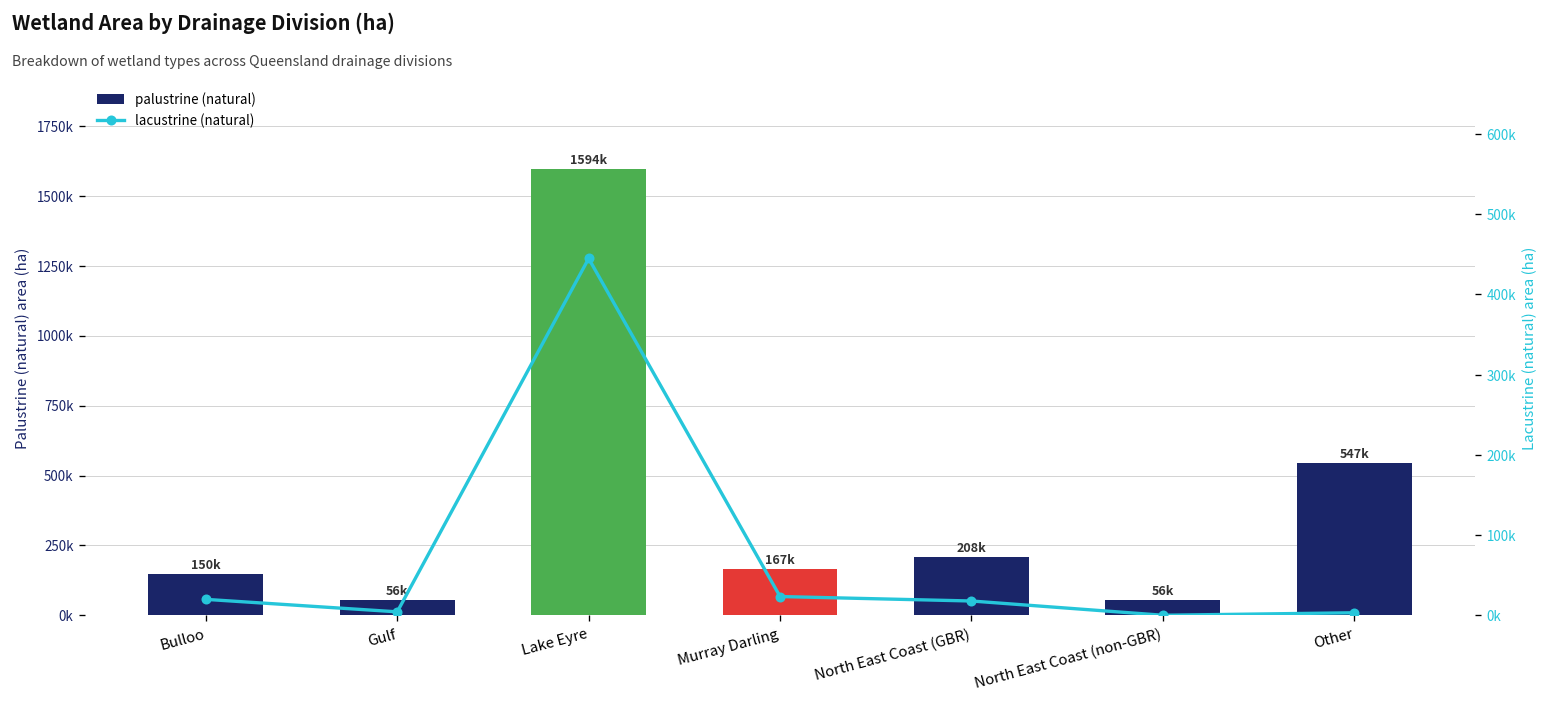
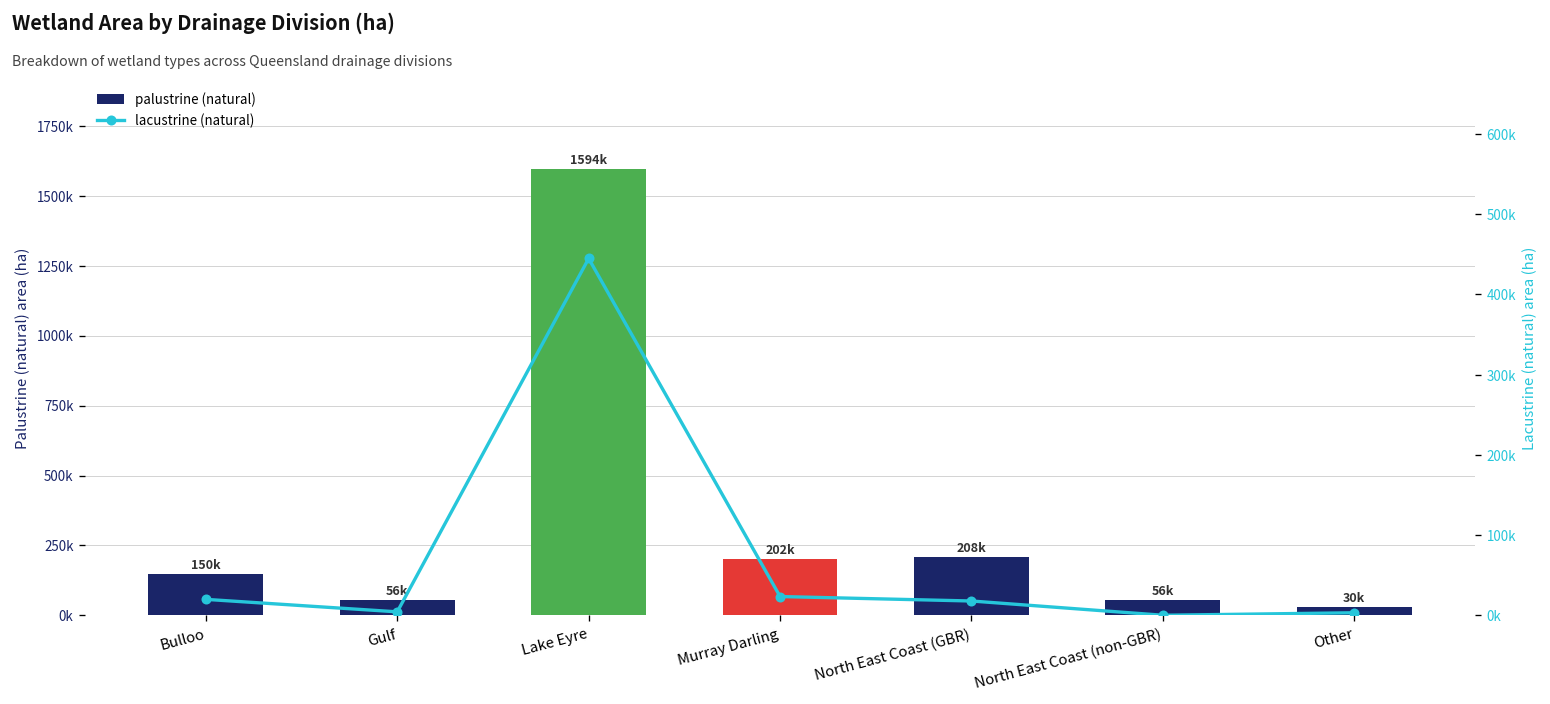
  {
    "palustrine (natural)": {
      "Bulloo": "150k",
      "Gulf": "56k",
      "Lake Eyre": "1594k",
-     "Murray Darling": "167k",
+     "Murray Darling": "202k",
      "North East Coast (GBR)": "208k",
      "North East Coast (non-GBR)": "56k",
-     "Other": "547k"
+     "Other": "30k"
    }
  }
